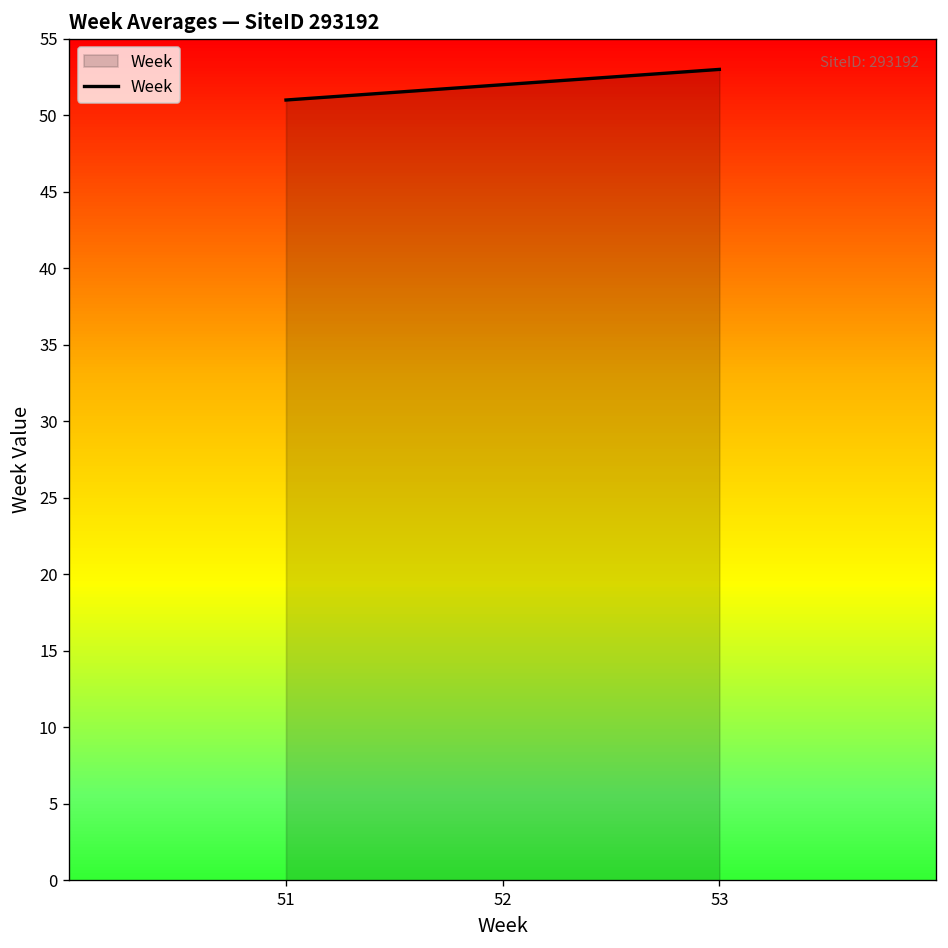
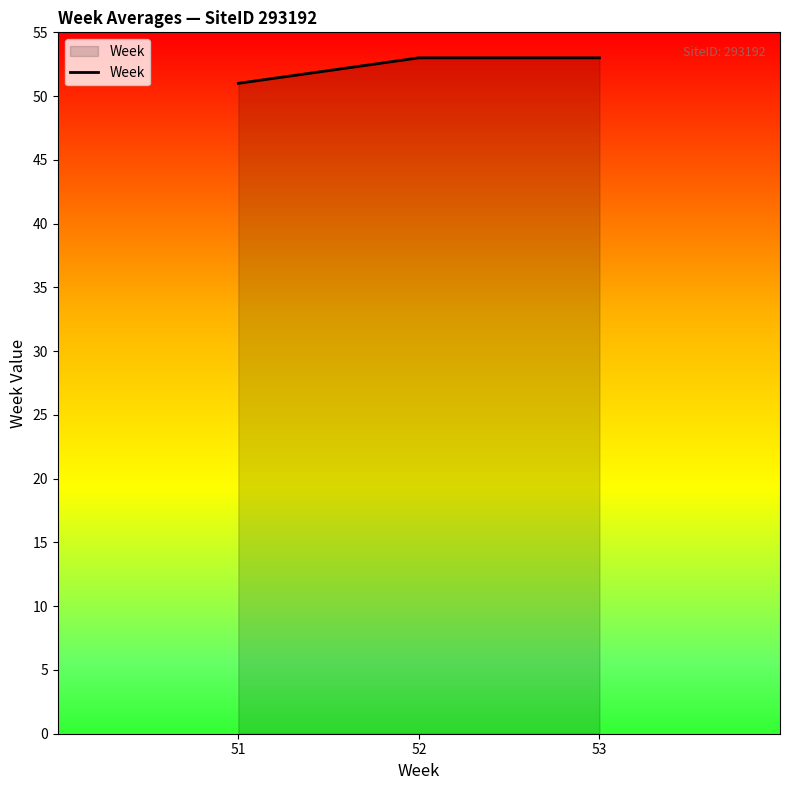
  {
    "51": 51,
-   "52": 52,
+   "52": 53,
    "53": 53
  }
